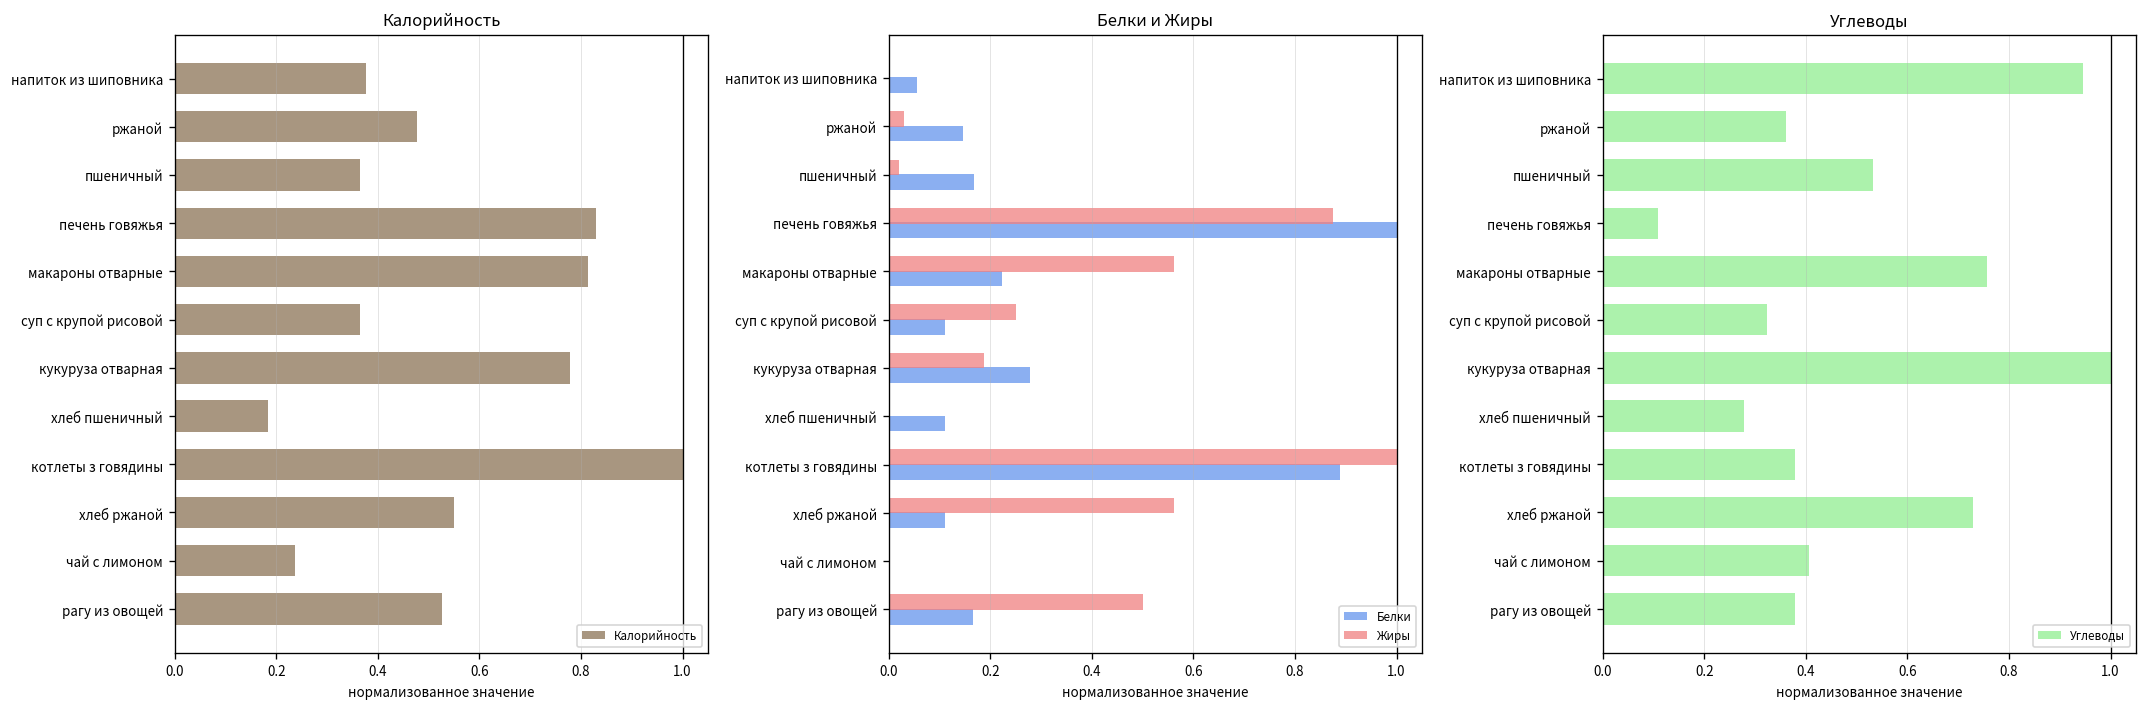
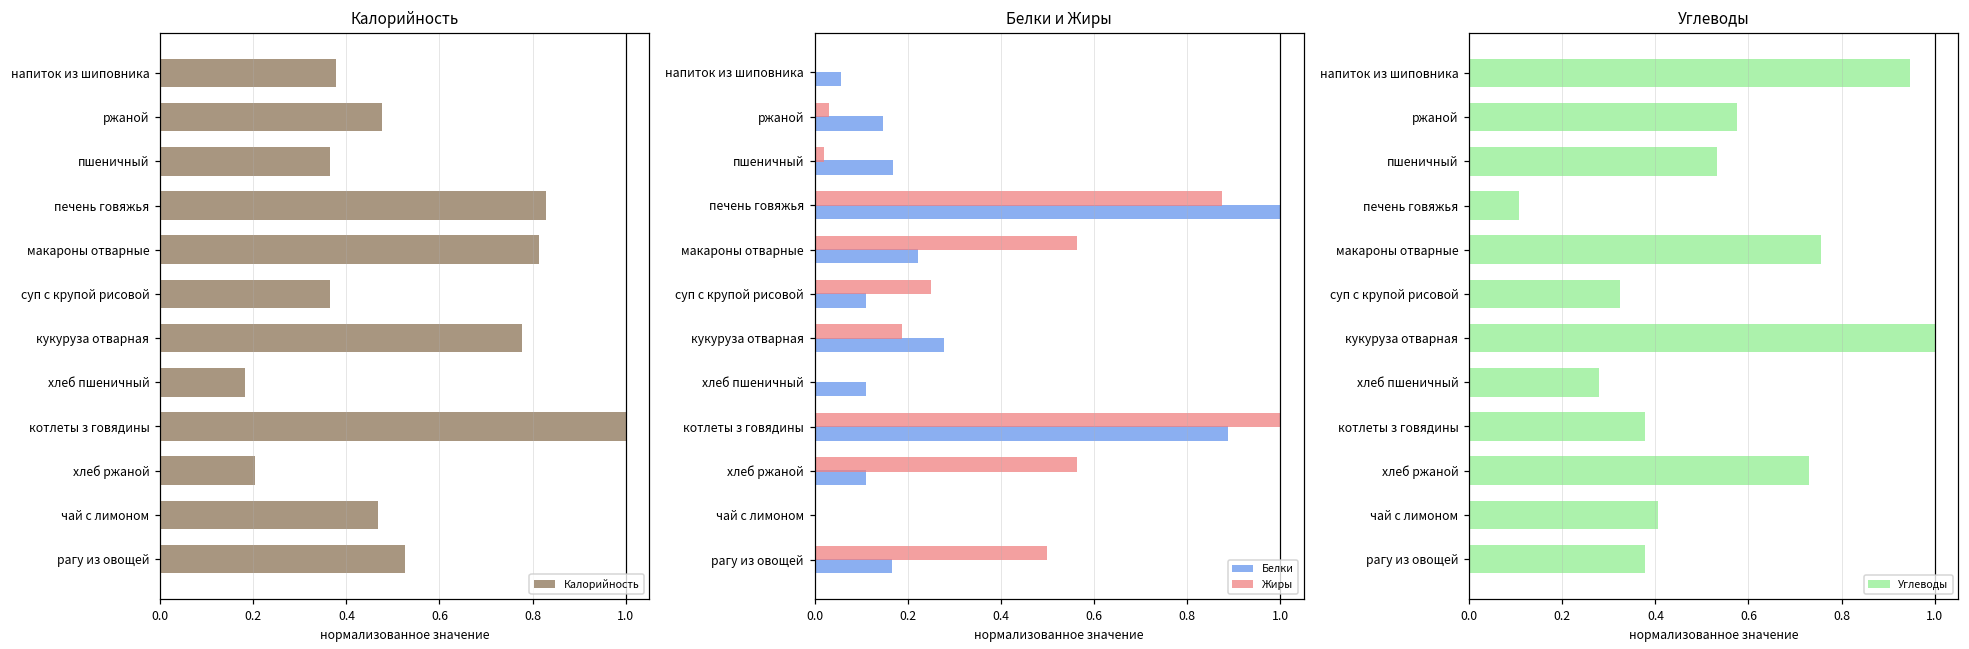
  {
    "Калорийность": {
      "напиток из шиповника": 0.38,
      "ржаной": 0.48,
      "пшеничный": 0.37,
      "печень говяжья": 0.83,
      "макароны отварные": 0.81,
      "суп с крупой рисовой": 0.37,
      "кукуруза отварная": 0.78,
      "хлеб пшеничный": 0.18,
      "котлеты з говядины": 1.00,
-     "хлеб ржаной": 0.55,
-     "чай с лимоном": 0.24,
+     "хлеб ржаной": 0.20,
+     "чай с лимоном": 0.47,
      "рагу из овощей": 0.53
    },
    "Белки и Жиры": {
      "Белки": {
        "напиток из шиповника": 0.06,
        "ржаной": 0.15,
        "пшеничный": 0.17,
        "печень говяжья": 1.00,
        "макароны отварные": 0.22,
        "суп с крупой рисовой": 0.11,
        "кукуруза отварная": 0.28,
        "хлеб пшеничный": 0.11,
        "котлеты з говядины": 0.89,
        "хлеб ржаной": 0.11,
        "чай с лимоном": 0.00,
        "рагу из овощей": 0.17
      },
      "Жиры": {
        "напиток из шиповника": 0.00,
        "ржаной": 0.03,
        "пшеничный": 0.02,
        "печень говяжья": 0.88,
        "макароны отварные": 0.56,
        "суп с крупой рисовой": 0.25,
        "кукуруза отварная": 0.19,
        "хлеб пшеничный": 0.00,
        "котлеты з говядины": 1.00,
        "хлеб ржаной": 0.56,
        "чай с лимоном": 0.00,
        "рагу из овощей": 0.50
      }
    },
    "Углеводы": {
      "напиток из шиповника": 0.95,
-     "ржаной": 0.36,
+     "ржаной": 0.58,
      "пшеничный": 0.53,
      "печень говяжья": 0.11,
      "макароны отварные": 0.76,
      "суп с крупой рисовой": 0.32,
      "кукуруза отварная": 1.00,
      "хлеб пшеничный": 0.28,
      "котлеты з говядины": 0.38,
      "хлеб ржаной": 0.73,
      "чай с лимоном": 0.41,
      "рагу из овощей": 0.38
    }
  }
